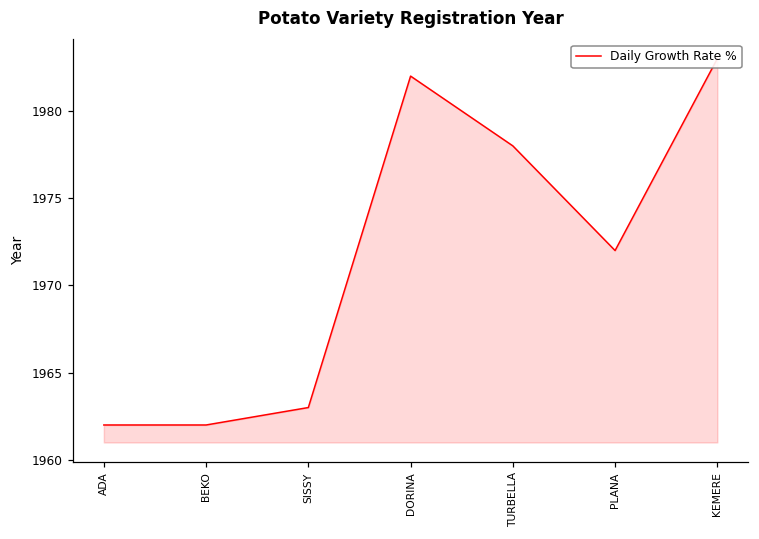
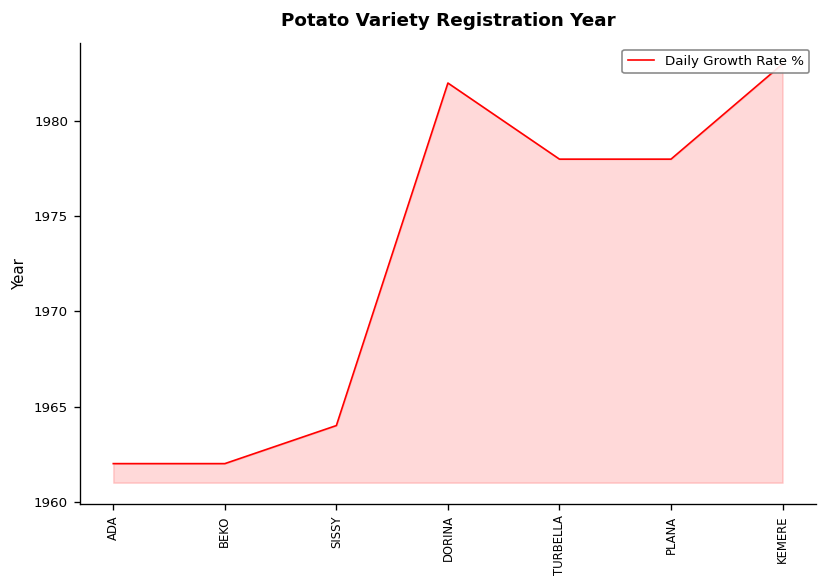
  {
    "ADA": 1962,
    "BEKO": 1962,
-   "SISSY": 1963,
+   "SISSY": 1964,
    "DORINA": 1982,
    "TURBELLA": 1978,
-   "PLANA": 1972
+   "PLANA": 1978
  }
